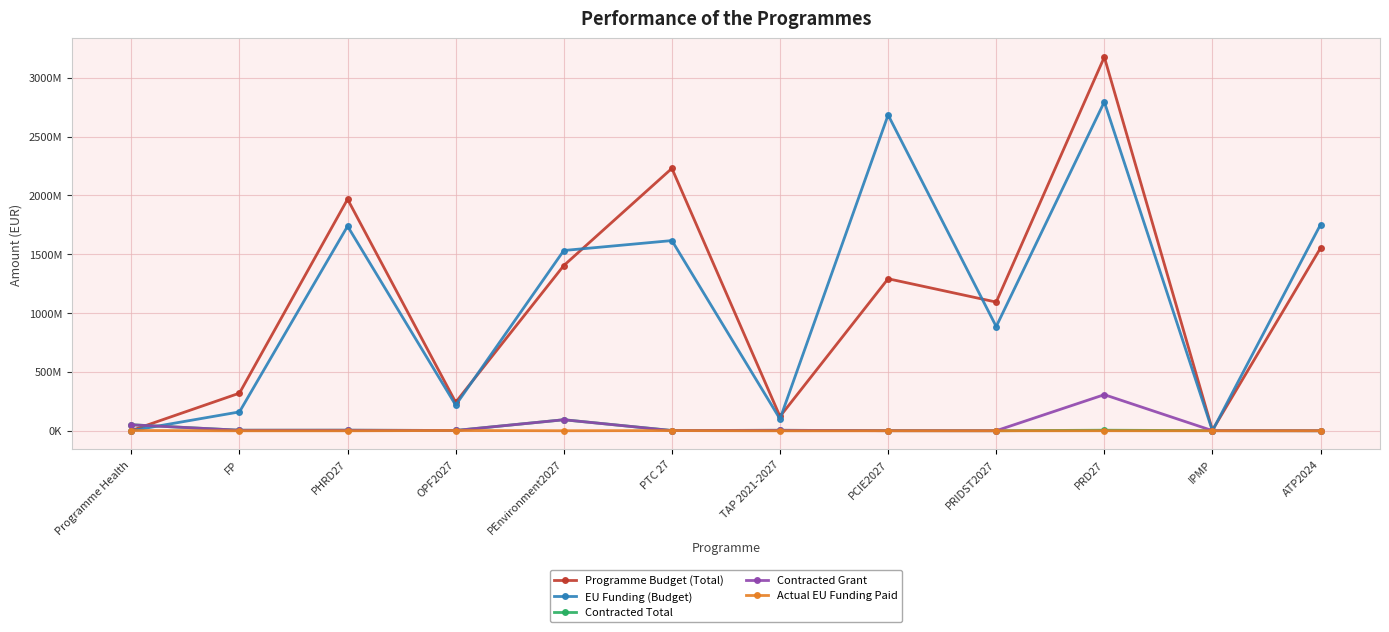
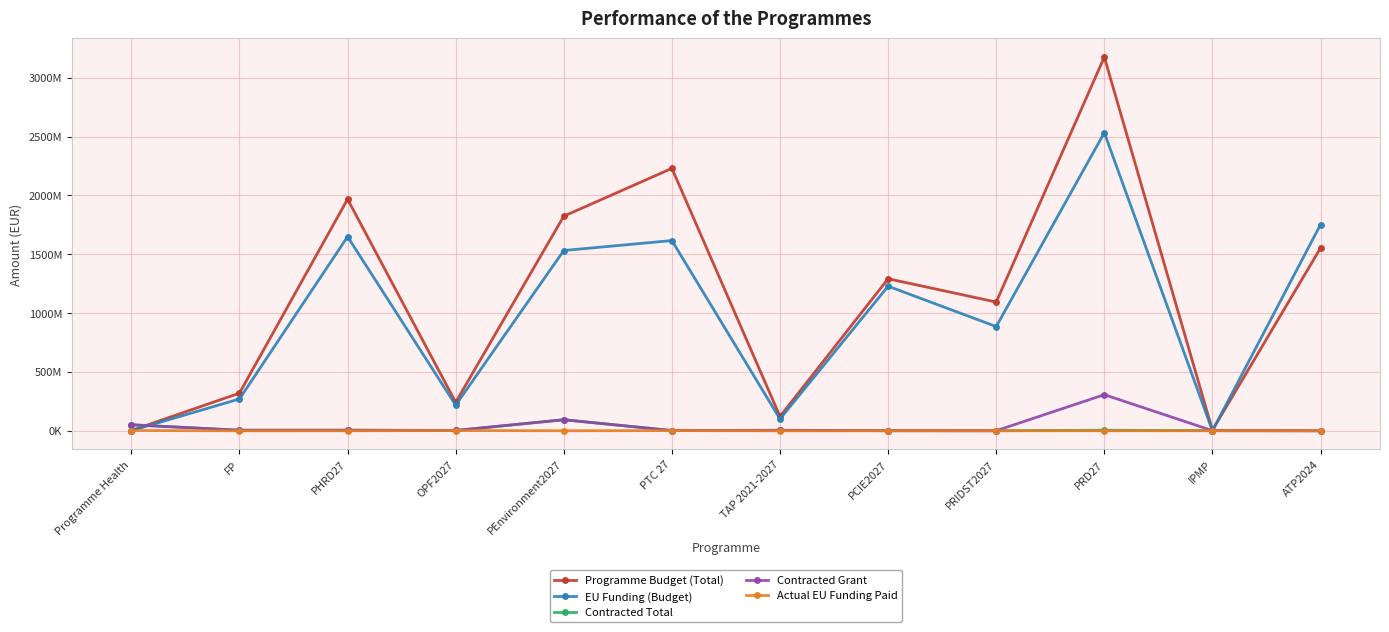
  {
    "Programme Budget (Total)": {
      "FP": 320000000,
      "PHRD27": 1970000000,
      "OPF2027": 240000000,
-     "PEnvironment2027": 1400000000,
+     "PEnvironment2027": 1820000000,
      "PTC 27": 2230000000,
      "PCIE2027": 1290000000,
      "PRIDST2027": 1090000000,
      "PRD27": 3180000000,
      "ATP2024": 1550000000
    },
    "EU Funding (Budget)": {
-     "FP": 160000000,
-     "PHRD27": 1740000000,
+     "FP": 270000000,
+     "PHRD27": 1650000000,
      "OPF2027": 220000000,
      "PEnvironment2027": 1530000000,
      "PTC 27": 1620000000,
-     "PCIE2027": 2680000000,
+     "PCIE2027": 1230000000,
      "PRIDST2027": 890000000,
-     "PRD27": 2790000000,
+     "PRD27": 2530000000,
      "ATP2024": 1750000000
    },
    "Contracted Grant": {
      "PRD27": 310000000
    },
    "Actual EU Funding Paid": {
      "PEnvironment2027": 0
    }
  }
